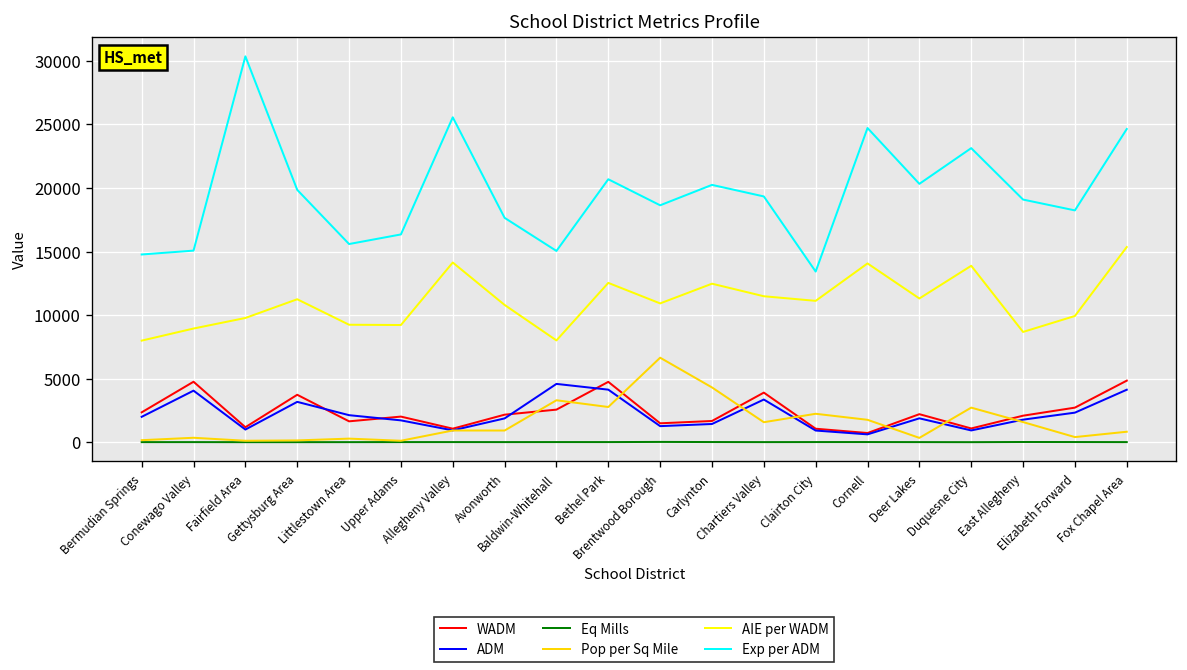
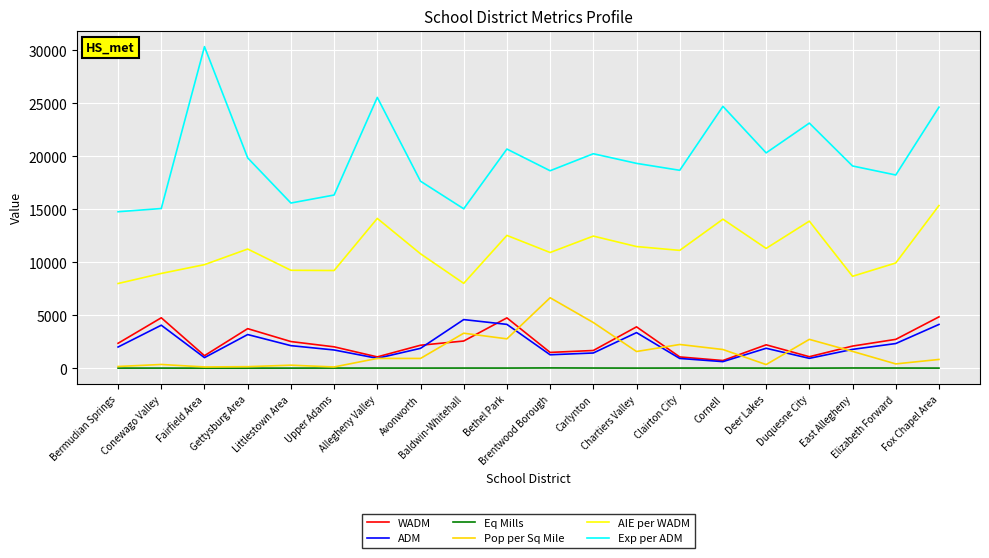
  {
    "WADM": {
      "Bermudian Springs": 2400,
      "Conewago Valley": 4800,
      "Gettysburg Area": 3700,
-     "Littlestown Area": 1700,
+     "Littlestown Area": 2500,
      "Upper Adams": 2000,
      "Avonworth": 2200,
      "Baldwin-Whitehall": 2600,
      "Bethel Park": 4800,
      "Chartiers Valley": 3900,
      "Deer Lakes": 2200,
      "East Allegheny": 2100,
      "Elizabeth Forward": 2700,
      "Fox Chapel Area": 4900
    },
    "ADM": {
      "Bermudian Springs": 2000,
      "Conewago Valley": 4100,
      "Gettysburg Area": 3200,
      "Littlestown Area": 2100,
      "Upper Adams": 1700,
      "Avonworth": 1900,
      "Baldwin-Whitehall": 4600,
      "Bethel Park": 4100,
      "Chartiers Valley": 3400,
      "Deer Lakes": 1900,
      "Elizabeth Forward": 2300,
      "Fox Chapel Area": 4100
    },
    "Eq Mills": {
      "Conewago Valley": 0,
      "Littlestown Area": 0,
      "Allegheny Valley": 0,
      "Avonworth": 0,
      "Baldwin-Whitehall": 0,
      "Bethel Park": 0,
      "Brentwood Borough": 0,
      "Carlynton": 0,
      "Chartiers Valley": 0,
      "Clairton City": 0,
      "Cornell": 0,
      "Deer Lakes": 0,
      "Duquesne City": 0,
      "East Allegheny": 0,
      "Elizabeth Forward": 0,
      "Fox Chapel Area": 0
    },
    "Exp per ADM": {
      "Bermudian Springs": 14800,
      "Conewago Valley": 15100,
      "Fairfield Area": 30400,
      "Gettysburg Area": 19900,
      "Littlestown Area": 15600,
      "Upper Adams": 16400,
      "Allegheny Valley": 25600,
      "Avonworth": 17700,
      "Baldwin-Whitehall": 15100,
      "Bethel Park": 20700,
      "Brentwood Borough": 18600,
      "Carlynton": 20200,
      "Chartiers Valley": 19300,
-     "Clairton City": 13400,
+     "Clairton City": 18700,
      "Cornell": 24700,
      "Deer Lakes": 20300,
      "Duquesne City": 23100,
      "East Allegheny": 19100,
      "Elizabeth Forward": 18200,
      "Fox Chapel Area": 24600
    }
  }
